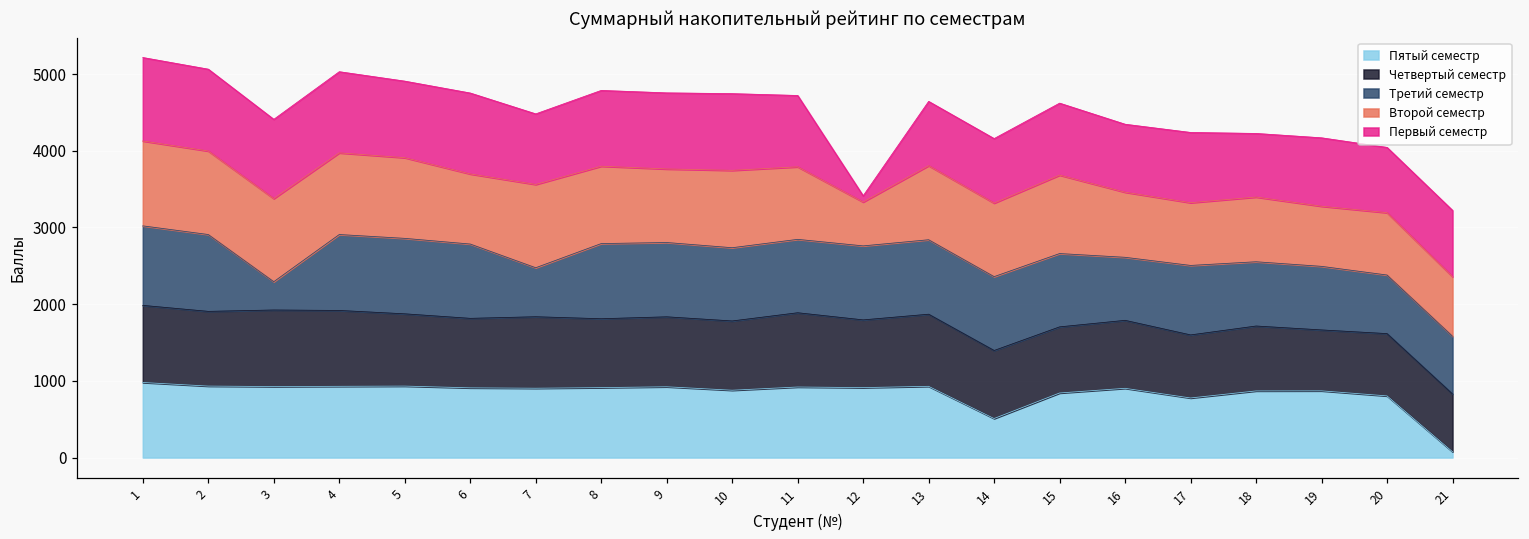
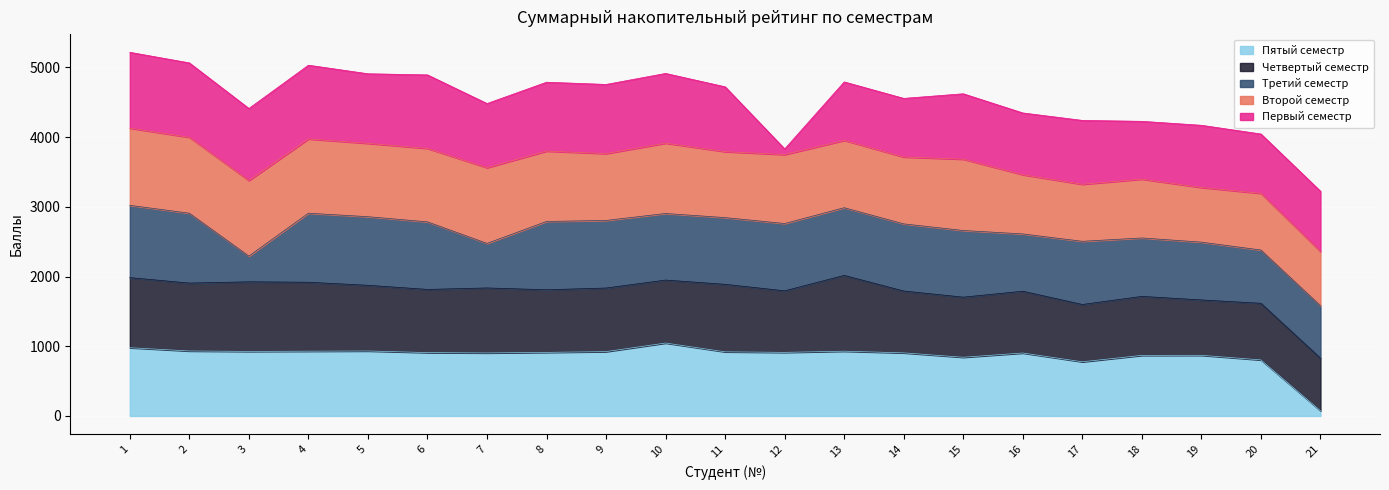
  {
    "Пятый семестр": {
      "1": 1000,
      "2": 900,
      "3": 900,
      "4": 900,
      "5": 900,
      "6": 900,
      "7": 900,
      "8": 900,
      "9": 900,
-     "10": 900,
+     "10": 1000,
      "11": 900,
      "12": 900,
      "13": 900,
-     "14": 500,
+     "14": 900,
      "15": 800,
      "16": 900,
      "17": 800,
      "18": 900,
      "19": 900,
      "20": 800,
      "21": 100
    },
    "Четвертый семестр": {
      "1": 1000,
      "2": 1000,
      "3": 1000,
      "4": 1000,
      "5": 900,
      "6": 900,
      "7": 900,
      "8": 900,
      "9": 900,
      "10": 900,
      "11": 1000,
      "12": 900,
-     "13": 900,
+     "13": 1100,
      "14": 900,
      "15": 900,
      "16": 900,
      "17": 800,
      "18": 800,
      "19": 800,
      "20": 800,
      "21": 800
    },
    "Третий семестр": {
      "1": 1000,
      "2": 1000,
      "3": 400,
      "4": 1000,
      "5": 1000,
      "6": 1000,
      "7": 600,
      "8": 1000,
      "9": 1000,
      "10": 1000,
      "11": 1000,
      "12": 1000,
      "13": 1000,
      "14": 1000,
      "15": 1000,
      "16": 800,
      "17": 900,
      "18": 800,
      "19": 800,
      "20": 800,
      "21": 800
    },
    "Второй семестр": {
      "1": 1100,
      "2": 1100,
      "3": 1100,
      "4": 1100,
      "5": 1100,
-     "6": 900,
+     "6": 1100,
      "7": 1100,
      "8": 1000,
      "9": 1000,
      "10": 1000,
      "11": 900,
-     "12": 600,
+     "12": 1000,
      "13": 1000,
      "14": 1000,
      "15": 1000,
      "16": 800,
      "17": 800,
      "18": 800,
      "19": 800,
      "20": 800,
      "21": 800
    },
    "Первый семестр": {
      "1": 1100,
      "2": 1100,
      "3": 1000,
      "4": 1100,
      "5": 1000,
      "6": 1100,
      "7": 900,
      "8": 1000,
      "9": 1000,
      "10": 1000,
      "11": 900,
      "12": 100,
      "13": 800,
      "14": 800,
      "15": 900,
      "16": 900,
      "17": 900,
      "18": 800,
      "19": 900,
      "20": 900,
      "21": 900
    }
  }
